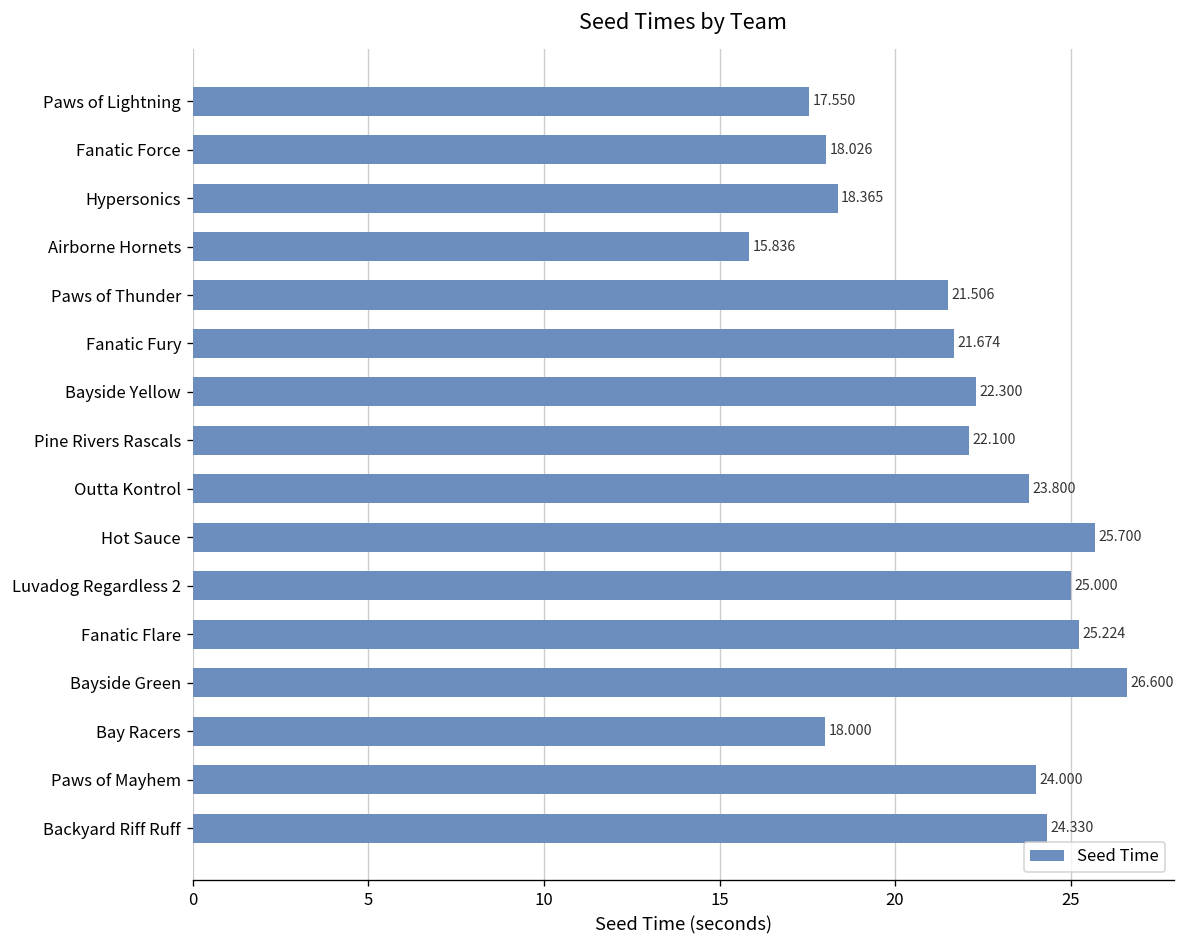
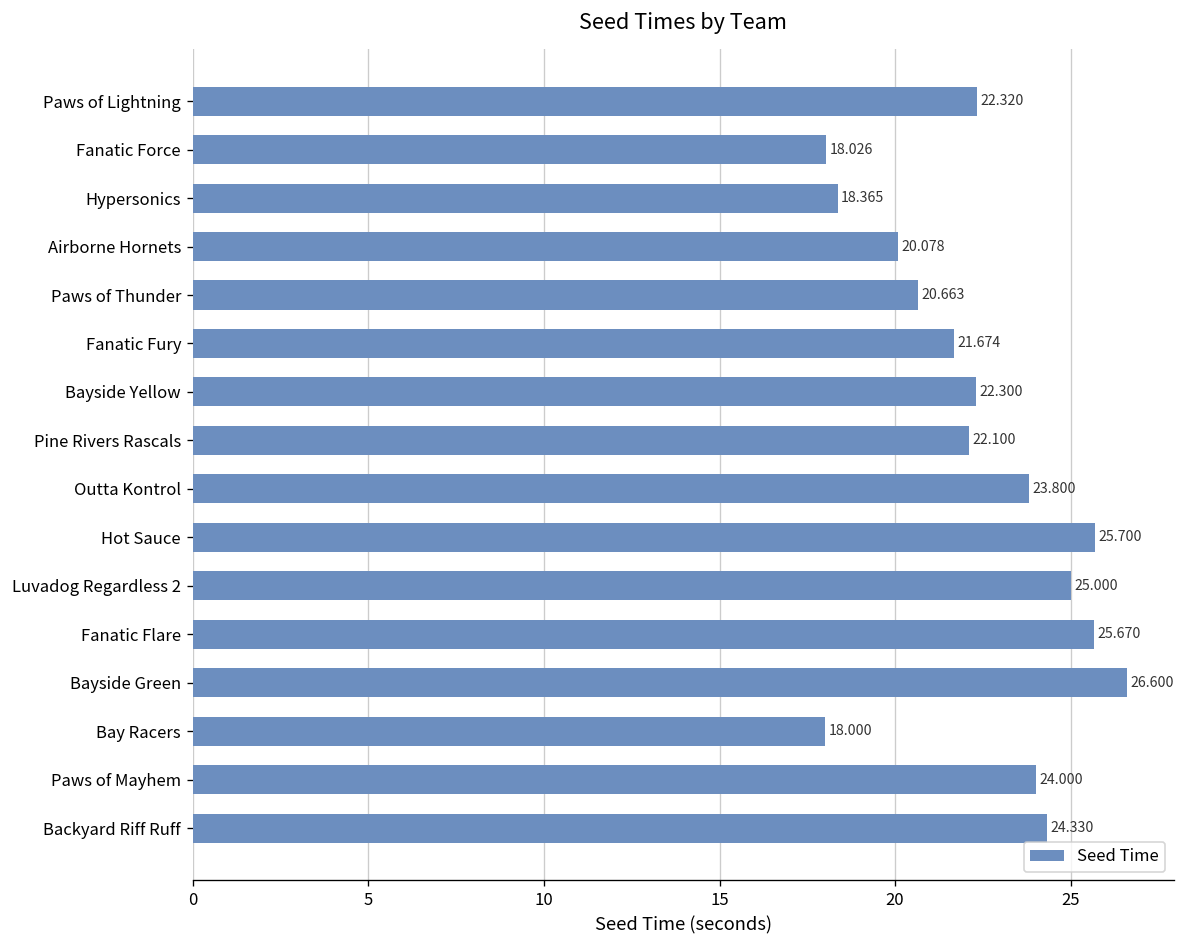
  {
-   "Paws of Lightning": 17.550,
+   "Paws of Lightning": 22.320,
    "Fanatic Force": 18.026,
    "Hypersonics": 18.365,
-   "Airborne Hornets": 15.836,
-   "Paws of Thunder": 21.506,
+   "Airborne Hornets": 20.078,
+   "Paws of Thunder": 20.663,
    "Fanatic Fury": 21.674,
    "Bayside Yellow": 22.300,
    "Pine Rivers Rascals": 22.100,
    "Outta Kontrol": 23.800,
    "Hot Sauce": 25.700,
    "Luvadog Regardless 2": 25.000,
-   "Fanatic Flare": 25.224,
+   "Fanatic Flare": 25.670,
    "Bayside Green": 26.600,
    "Bay Racers": 18.000,
    "Paws of Mayhem": 24.000,
    "Backyard Riff Ruff": 24.330
  }
